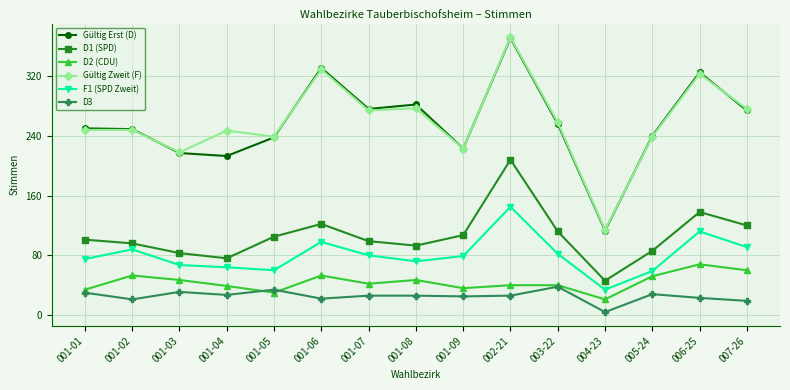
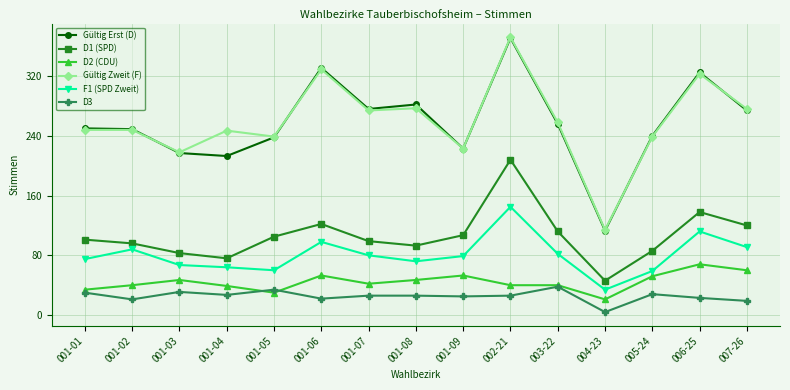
  {
    "Gültig Erst (D)": {
      "001-04": 210,
      "001-08": 280
    },
    "D2 (CDU)": {
      "001-01": 30,
-     "001-02": 50,
+     "001-02": 40,
      "001-03": 50,
      "001-04": 40,
      "001-05": 30,
      "001-06": 50,
      "001-07": 40,
      "001-08": 50,
-     "001-09": 40,
+     "001-09": 50,
      "002-21": 40,
      "004-23": 20,
      "005-24": 50,
      "006-25": 70,
      "007-26": 60
    },
    "Gültig Zweit (F)": {
      "001-04": 250,
      "001-08": 280
    },
    "F1 (SPD Zweit)": {
      "001-01": 80,
      "001-02": 90,
      "001-03": 70,
      "001-04": 60,
      "001-05": 60,
      "001-06": 100,
      "001-07": 80,
      "001-08": 70,
      "001-09": 80,
      "002-21": 150,
      "003-22": 80,
      "004-23": 30,
      "005-24": 60,
      "006-25": 110,
      "007-26": 90
    }
  }
